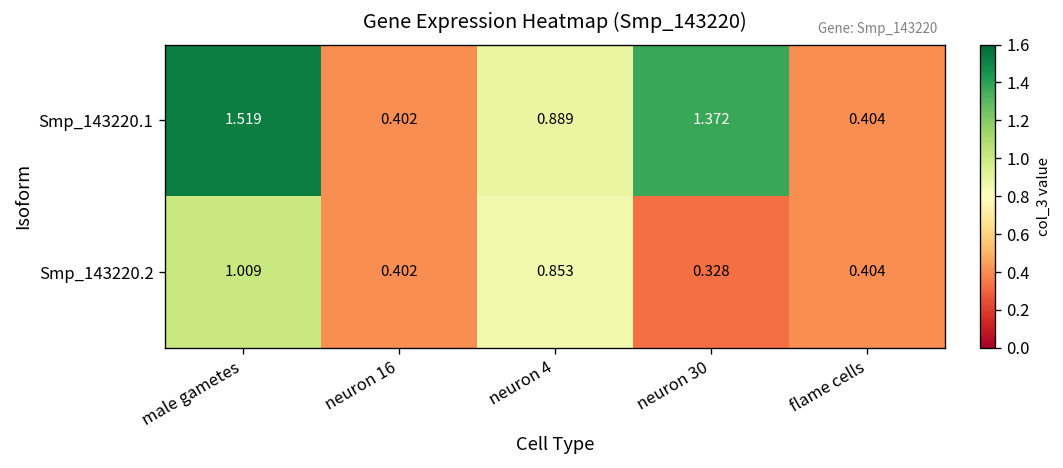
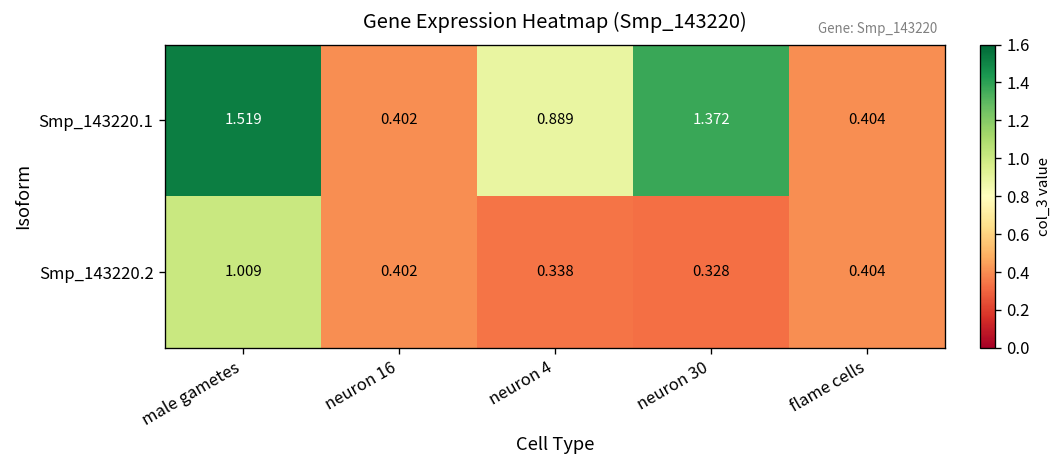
  {
    "Smp_143220.1": {
      "male gametes": 1.519,
      "neuron 16": 0.402,
      "neuron 4": 0.889,
      "neuron 30": 1.372,
      "flame cells": 0.404
    },
    "Smp_143220.2": {
      "male gametes": 1.009,
      "neuron 16": 0.402,
-     "neuron 4": 0.853,
+     "neuron 4": 0.338,
      "neuron 30": 0.328,
      "flame cells": 0.404
    }
  }
